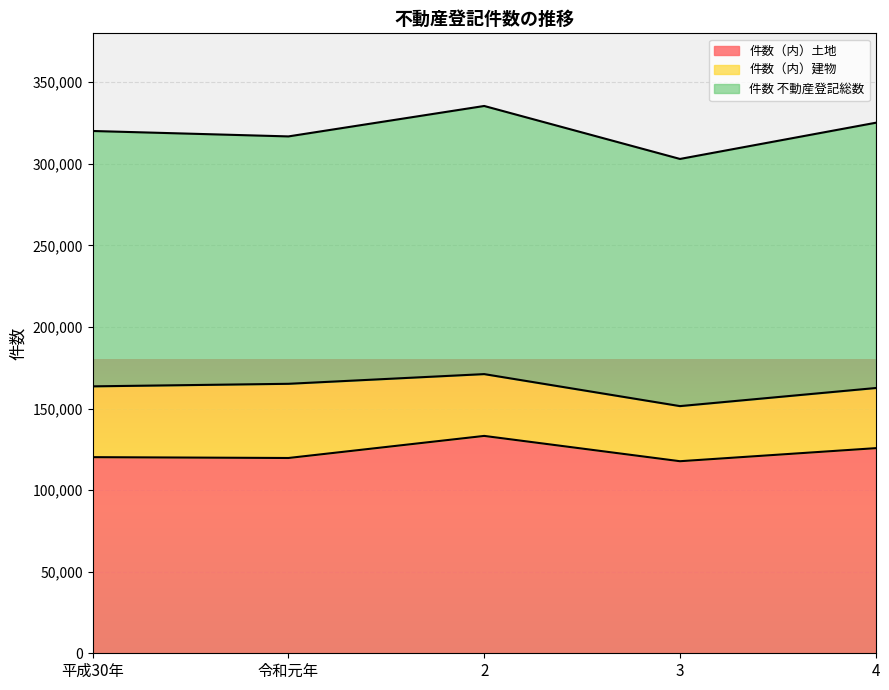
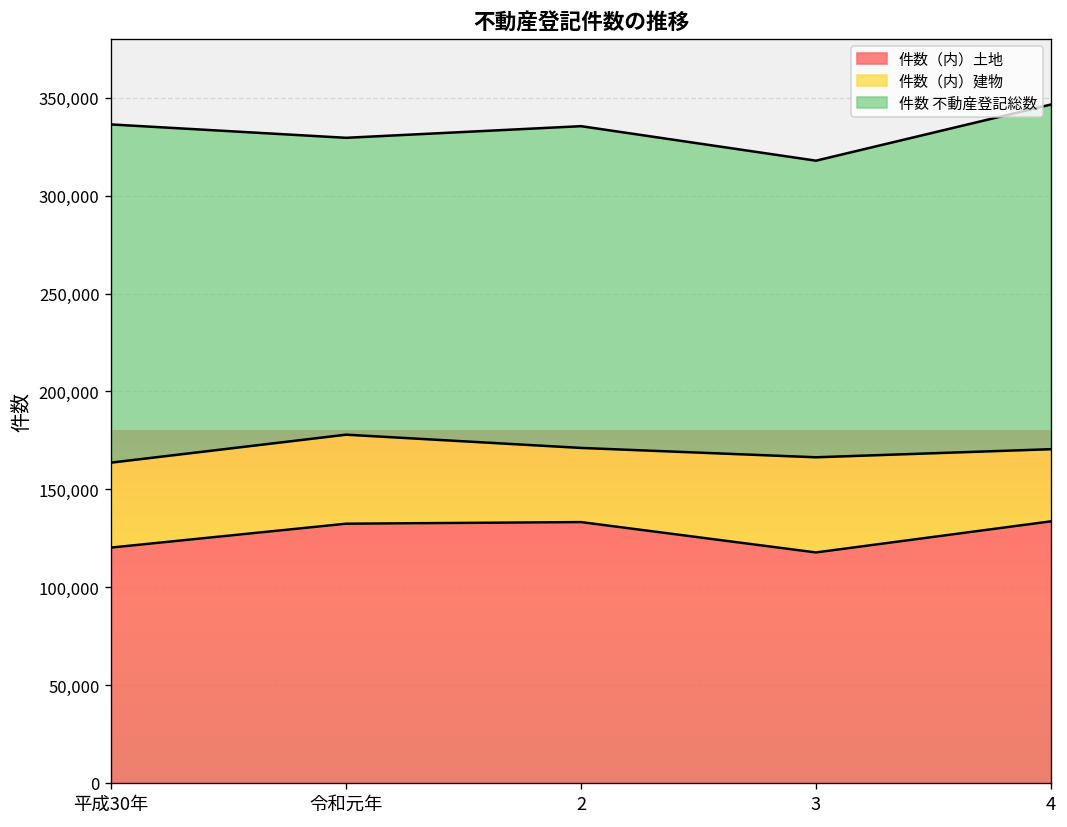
  {
    "件数（内）土地": {
      "平成30年": "120,000",
-     "令和元年": "120,000",
+     "令和元年": "132,000",
      "2": "133,000",
      "3": "118,000",
-     "4": "126,000"
+     "4": "134,000"
    },
    "件数（内）建物": {
      "平成30年": "43,000",
      "令和元年": "45,000",
      "2": "38,000",
-     "3": "34,000",
+     "3": "49,000",
      "4": "37,000"
    },
    "件数 不動産登記総数": {
-     "平成30年": "157,000",
+     "平成30年": "173,000",
      "令和元年": "152,000",
      "2": "164,000",
      "3": "152,000",
-     "4": "163,000"
+     "4": "176,000"
    }
  }
